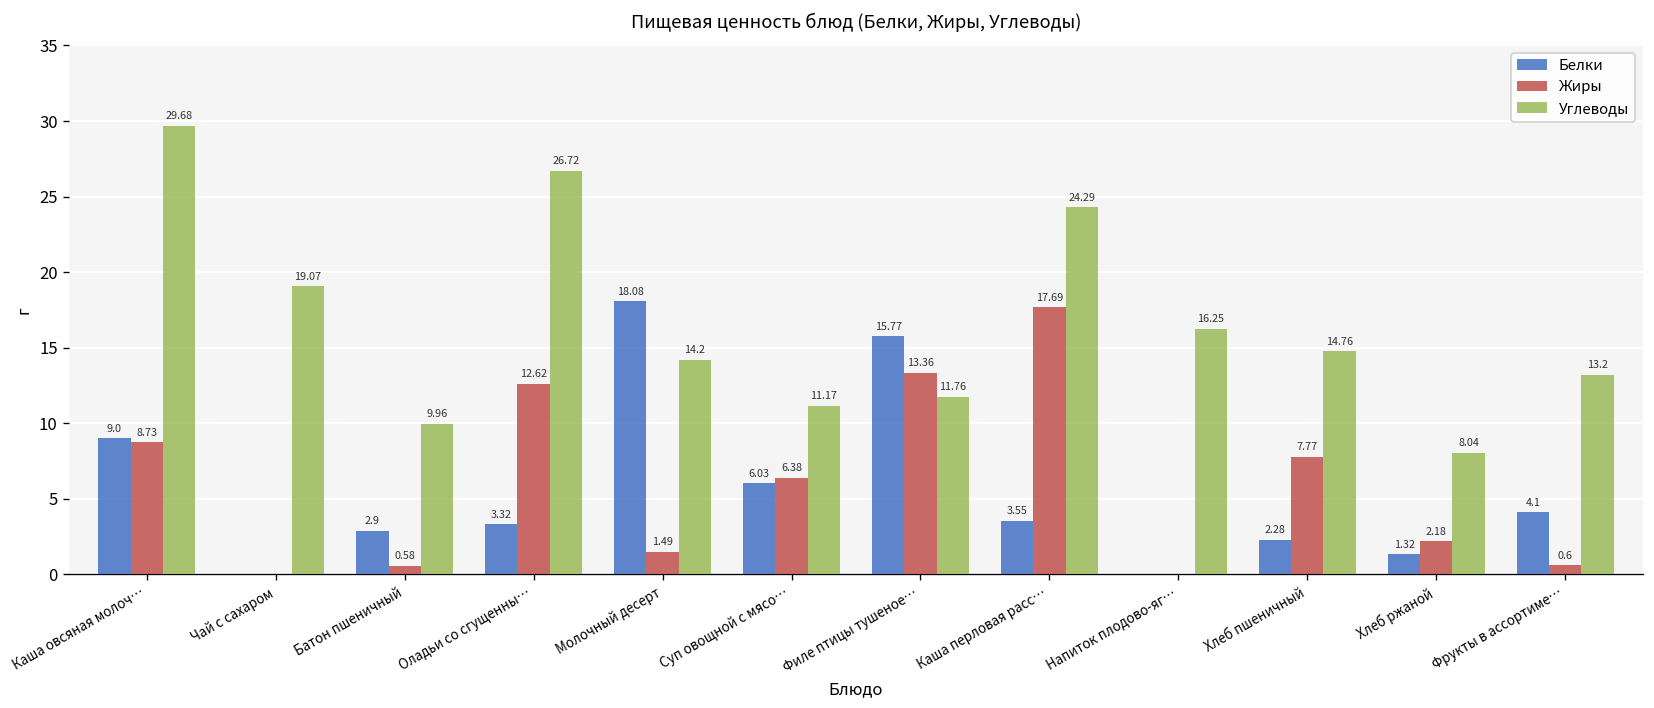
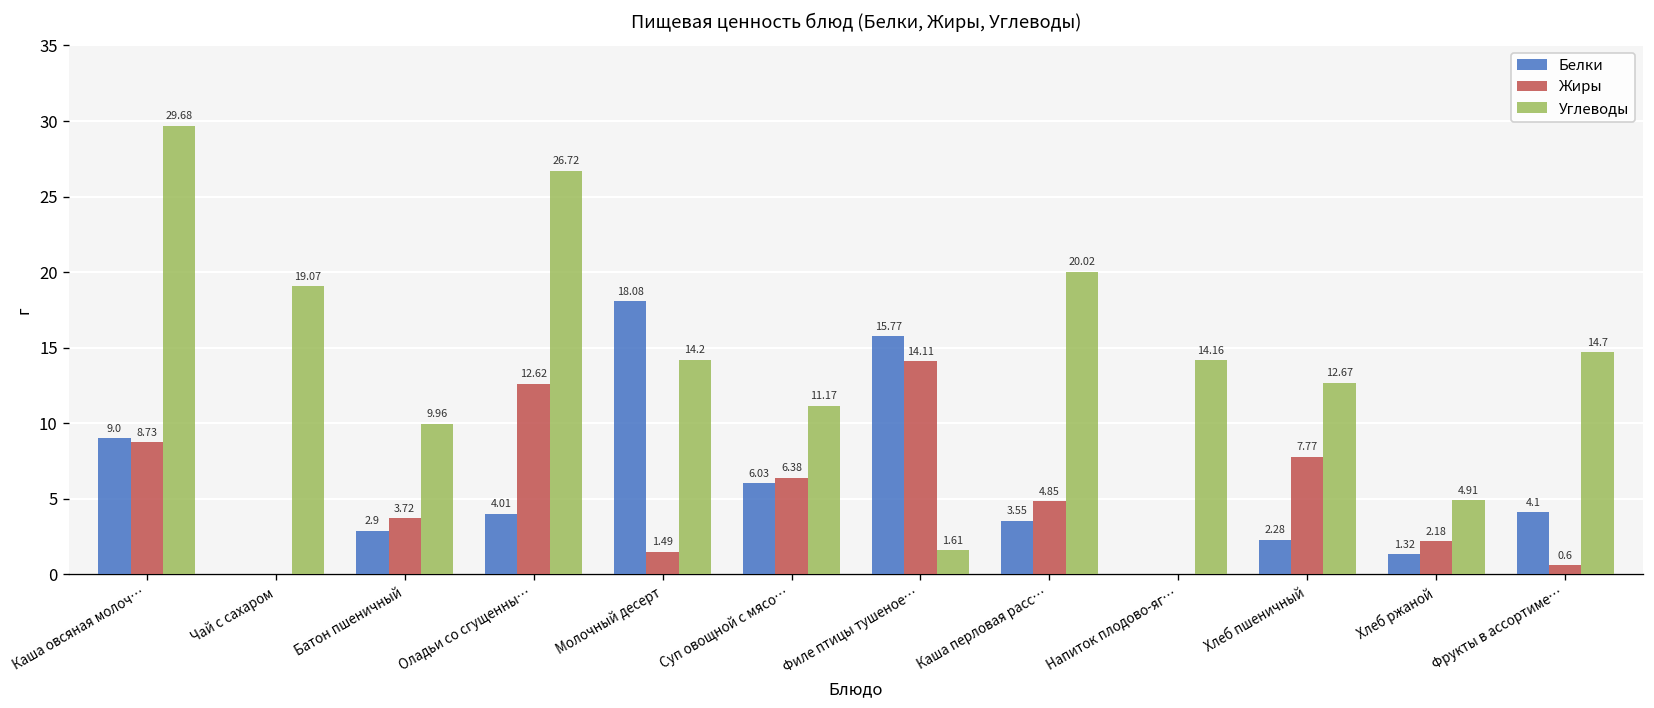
  {
    "Белки": {
      "Каша овсяная молоч…": 9.0,
      "Батон пшеничный": 2.9,
-     "Оладьи со сгущенны…": 3.32,
+     "Оладьи со сгущенны…": 4.01,
      "Молочный десерт": 18.08,
      "Суп овощной с мясо…": 6.03,
      "Филе птицы тушеное…": 15.77,
      "Каша перловая расс…": 3.55,
      "Хлеб пшеничный": 2.28,
      "Хлеб ржаной": 1.32,
      "Фрукты в ассортиме…": 4.1
    },
    "Жиры": {
      "Каша овсяная молоч…": 8.73,
-     "Батон пшеничный": 0.58,
+     "Батон пшеничный": 3.72,
      "Оладьи со сгущенны…": 12.62,
      "Молочный десерт": 1.49,
      "Суп овощной с мясо…": 6.38,
-     "Филе птицы тушеное…": 13.36,
-     "Каша перловая расс…": 17.69,
+     "Филе птицы тушеное…": 14.11,
+     "Каша перловая расс…": 4.85,
      "Хлеб пшеничный": 7.77,
      "Хлеб ржаной": 2.18,
      "Фрукты в ассортиме…": 0.6
    },
    "Углеводы": {
      "Каша овсяная молоч…": 29.68,
      "Чай с сахаром": 19.07,
      "Батон пшеничный": 9.96,
      "Оладьи со сгущенны…": 26.72,
      "Молочный десерт": 14.2,
      "Суп овощной с мясо…": 11.17,
-     "Филе птицы тушеное…": 11.76,
-     "Каша перловая расс…": 24.29,
-     "Напиток плодово-яг…": 16.25,
-     "Хлеб пшеничный": 14.76,
-     "Хлеб ржаной": 8.04,
-     "Фрукты в ассортиме…": 13.2
+     "Филе птицы тушеное…": 1.61,
+     "Каша перловая расс…": 20.02,
+     "Напиток плодово-яг…": 14.16,
+     "Хлеб пшеничный": 12.67,
+     "Хлеб ржаной": 4.91,
+     "Фрукты в ассортиме…": 14.7
    }
  }
